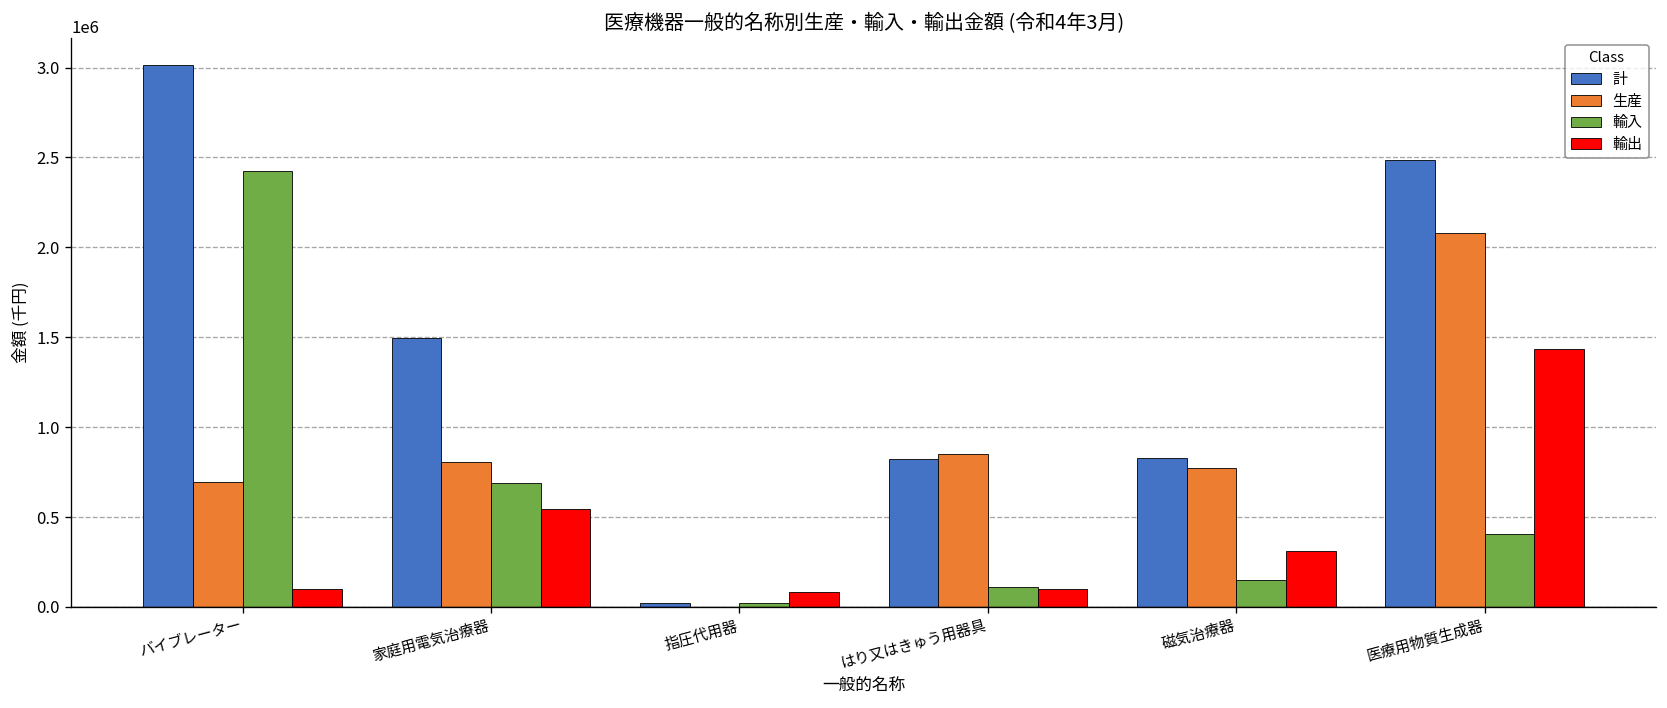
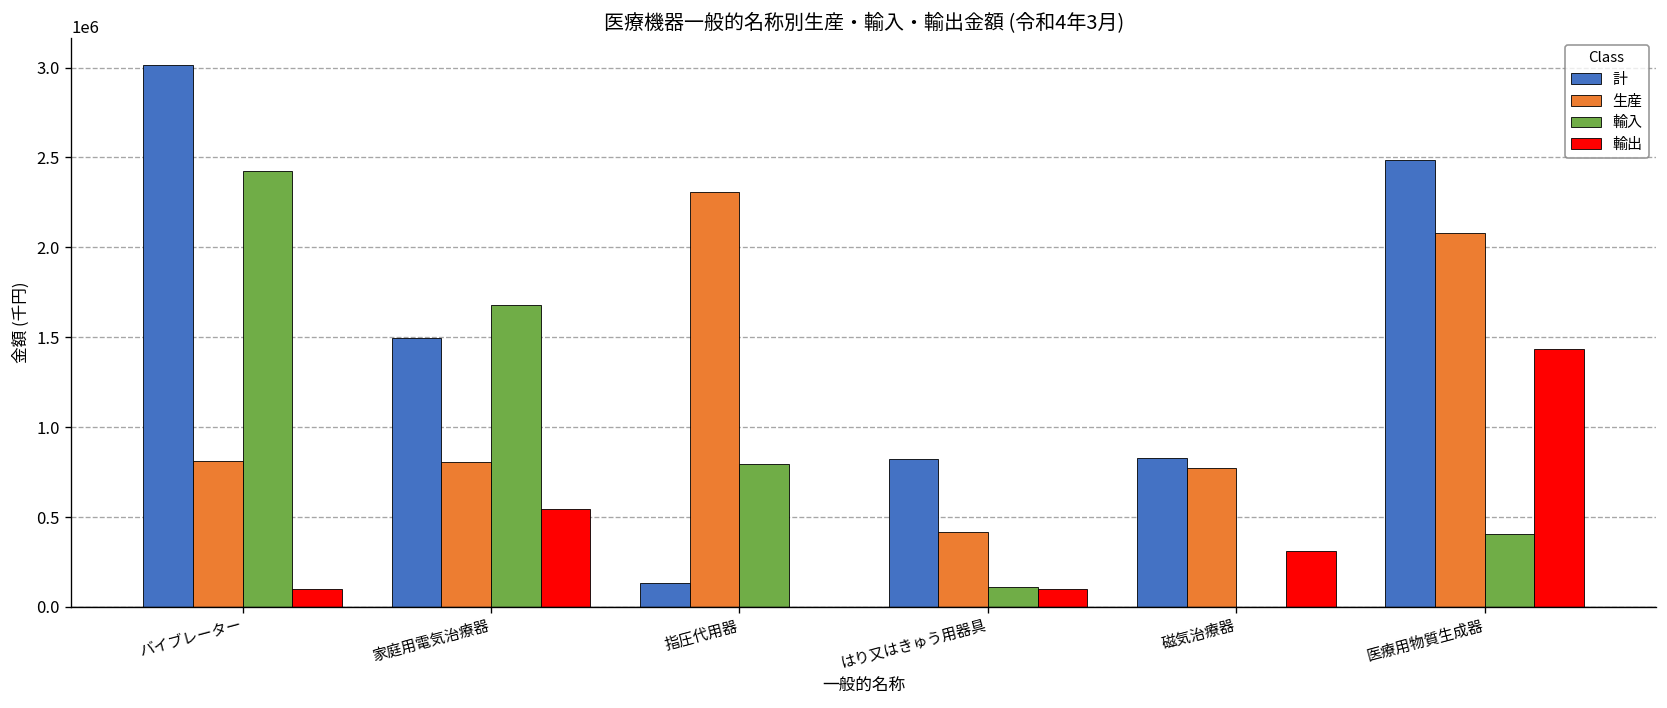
  {
    "計": {
      "バイブレーター": 3010000,
      "家庭用電気治療器": 1500000,
-     "指圧代用器": 20000,
+     "指圧代用器": 130000,
      "はり又はきゅう用器具": 820000,
      "磁気治療器": 830000,
      "医療用物質生成器": 2480000
    },
    "生産": {
-     "バイブレーター": 700000,
+     "バイブレーター": 810000,
      "家庭用電気治療器": 810000,
-     "指圧代用器": 0,
-     "はり又はきゅう用器具": 850000,
+     "指圧代用器": 2310000,
+     "はり又はきゅう用器具": 420000,
      "磁気治療器": 770000,
      "医療用物質生成器": 2080000
    },
    "輸入": {
      "バイブレーター": 2430000,
-     "家庭用電気治療器": 690000,
-     "指圧代用器": 20000,
+     "家庭用電気治療器": 1680000,
+     "指圧代用器": 790000,
      "はり又はきゅう用器具": 110000,
-     "磁気治療器": 150000,
+     "磁気治療器": 0,
      "医療用物質生成器": 410000
    },
    "輸出": {
      "バイブレーター": 100000,
      "家庭用電気治療器": 550000,
-     "指圧代用器": 80000,
+     "指圧代用器": 0,
      "はり又はきゅう用器具": 100000,
      "磁気治療器": 310000,
      "医療用物質生成器": 1440000
    }
  }
